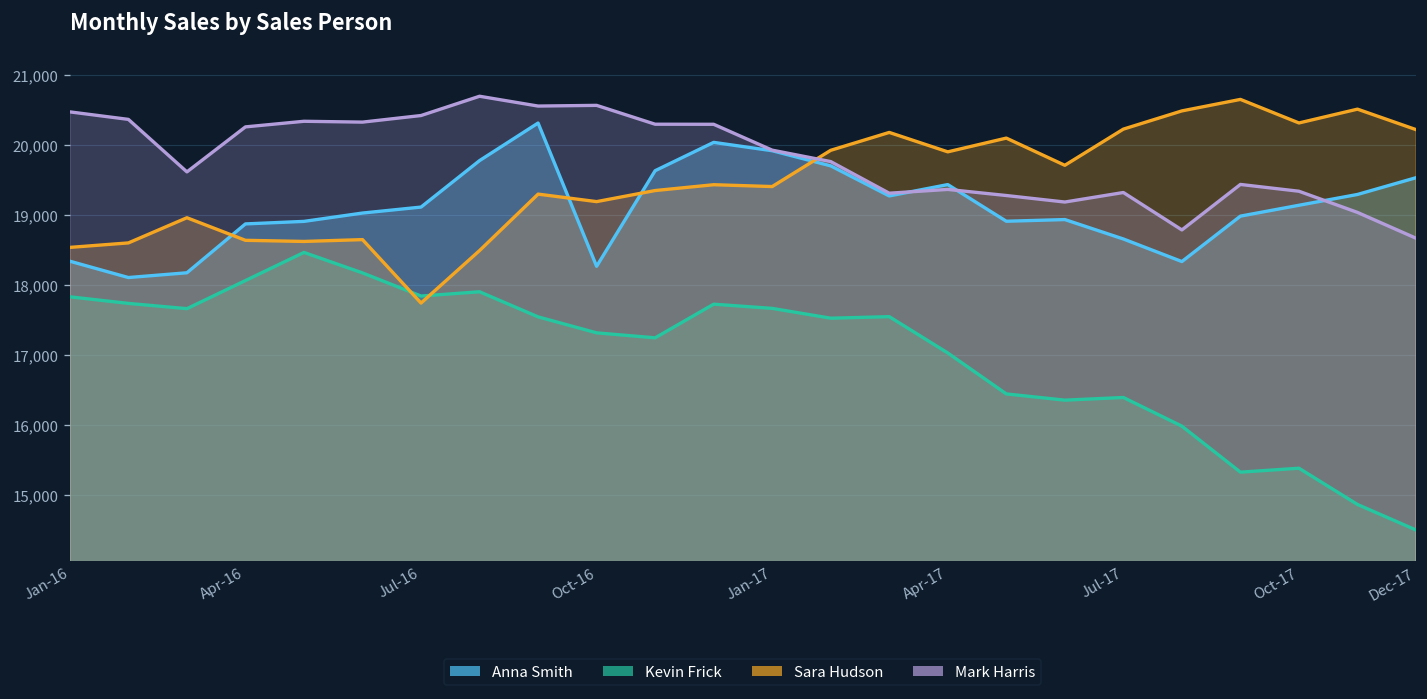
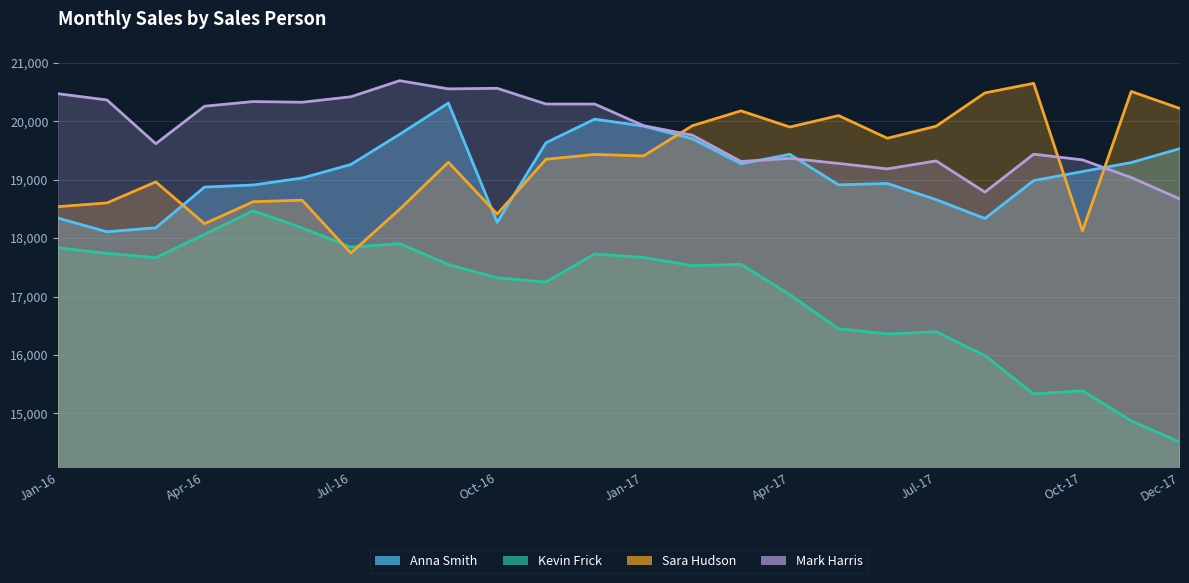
  {
    "Anna Smith": {
      "Jan-16": "18,300",
      "Apr-16": "18,900",
-     "Jul-16": "19,100",
+     "Jul-16": "19,300",
      "Oct-16": "18,300",
      "Apr-17": "19,400",
      "Jul-17": "18,700",
      "Oct-17": "19,100",
      "Dec-17": "19,500"
    },
    "Sara Hudson": {
      "Jan-16": "18,500",
-     "Apr-16": "18,600",
+     "Apr-16": "18,200",
      "Jul-16": "17,700",
-     "Oct-16": "19,200",
+     "Oct-16": "18,400",
      "Jan-17": "19,400",
      "Apr-17": "19,900",
-     "Jul-17": "20,200",
-     "Oct-17": "20,300",
+     "Jul-17": "19,900",
+     "Oct-17": "18,100",
      "Dec-17": "20,200"
    }
  }
